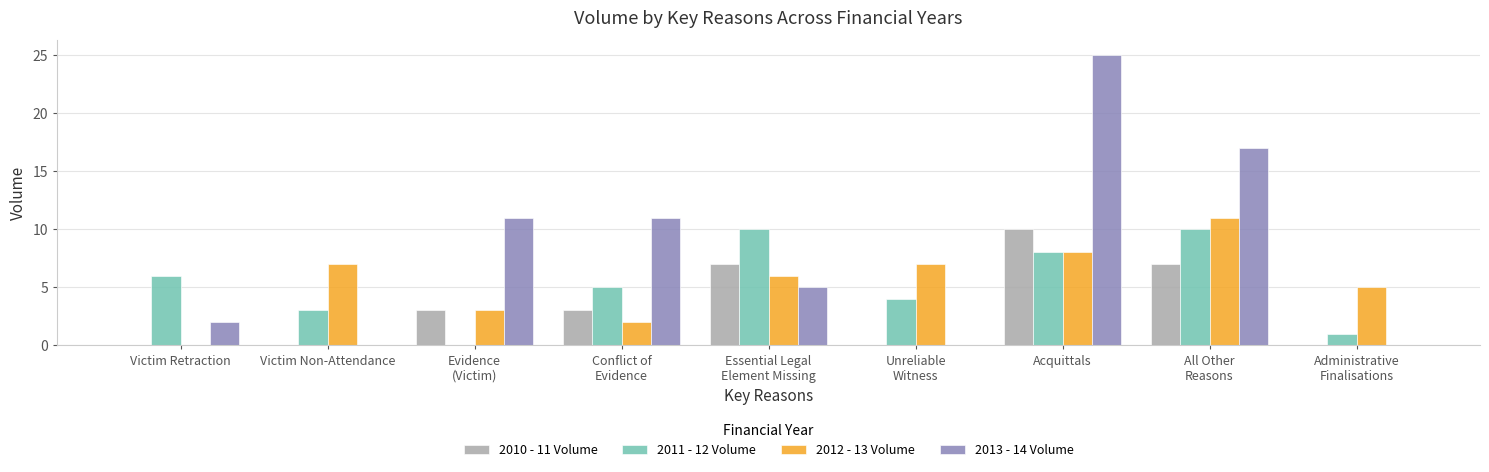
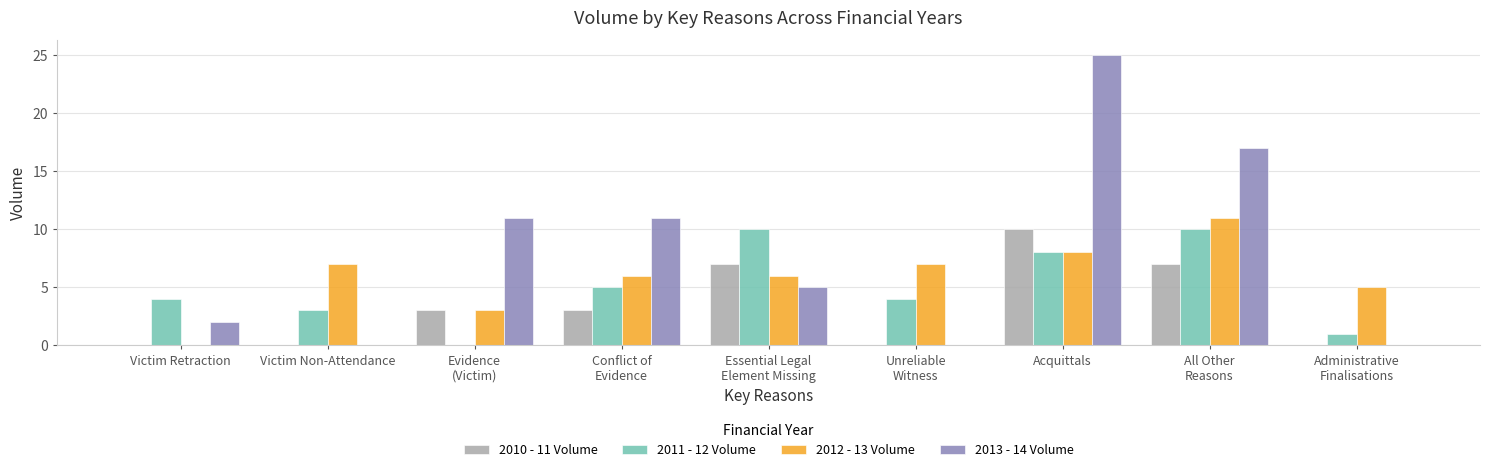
  {
    "2011 - 12 Volume": {
-     "Victim Retraction": 6,
+     "Victim Retraction": 4,
      "Victim Non-Attendance": 3,
      "Evidence (Victim)": 0,
      "Conflict of Evidence": 5,
      "Essential Legal Element Missing": 10,
      "Unreliable Witness": 4,
      "Acquittals": 8,
      "All Other Reasons": 10,
      "Administrative Finalisations": 1
    },
    "2012 - 13 Volume": {
      "Victim Retraction": 0,
      "Victim Non-Attendance": 7,
      "Evidence (Victim)": 3,
-     "Conflict of Evidence": 2,
+     "Conflict of Evidence": 6,
      "Essential Legal Element Missing": 6,
      "Unreliable Witness": 7,
      "Acquittals": 8,
      "All Other Reasons": 11,
      "Administrative Finalisations": 5
    }
  }
